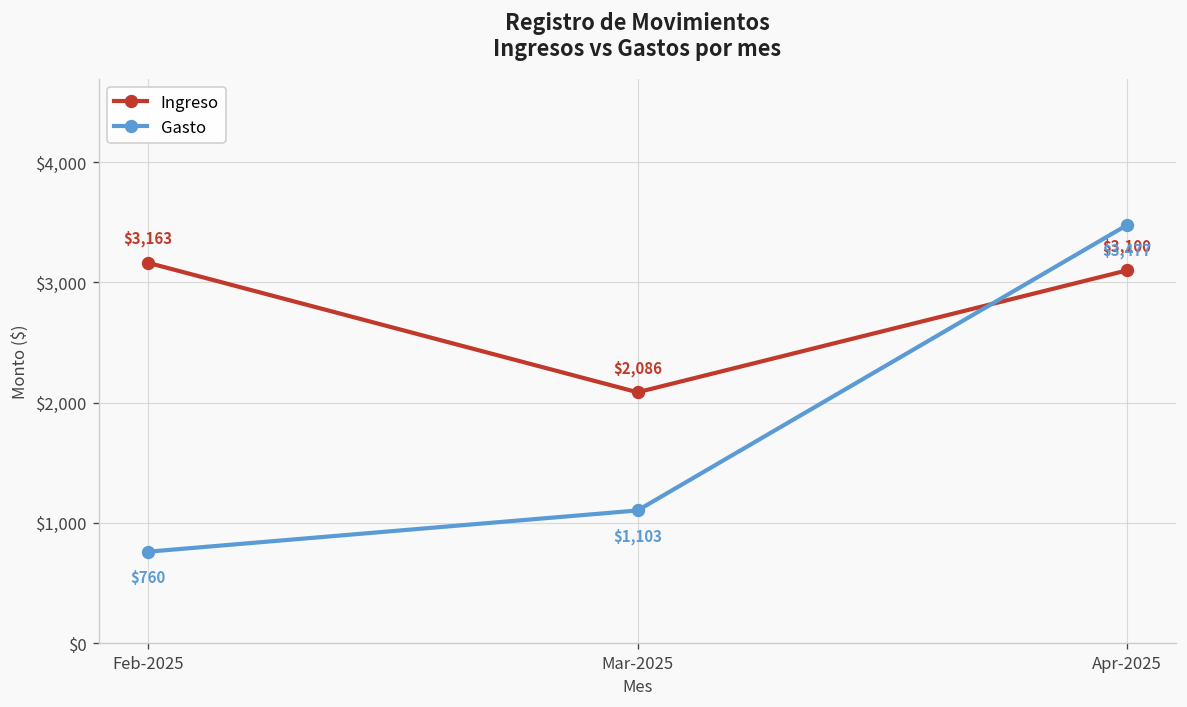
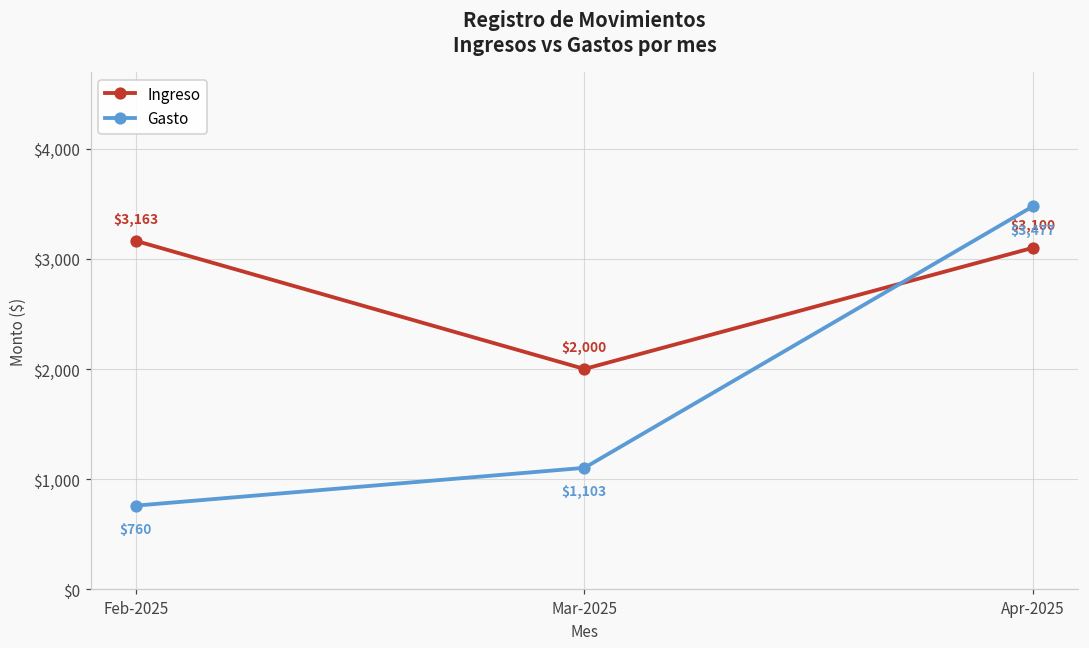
  {
    "Ingreso": {
      "Feb-2025": "$3,163",
-     "Mar-2025": "$2,086"
+     "Mar-2025": "$2,000"
    },
    "Gasto": {
      "Feb-2025": "$760",
      "Mar-2025": "$1,103"
    }
  }
